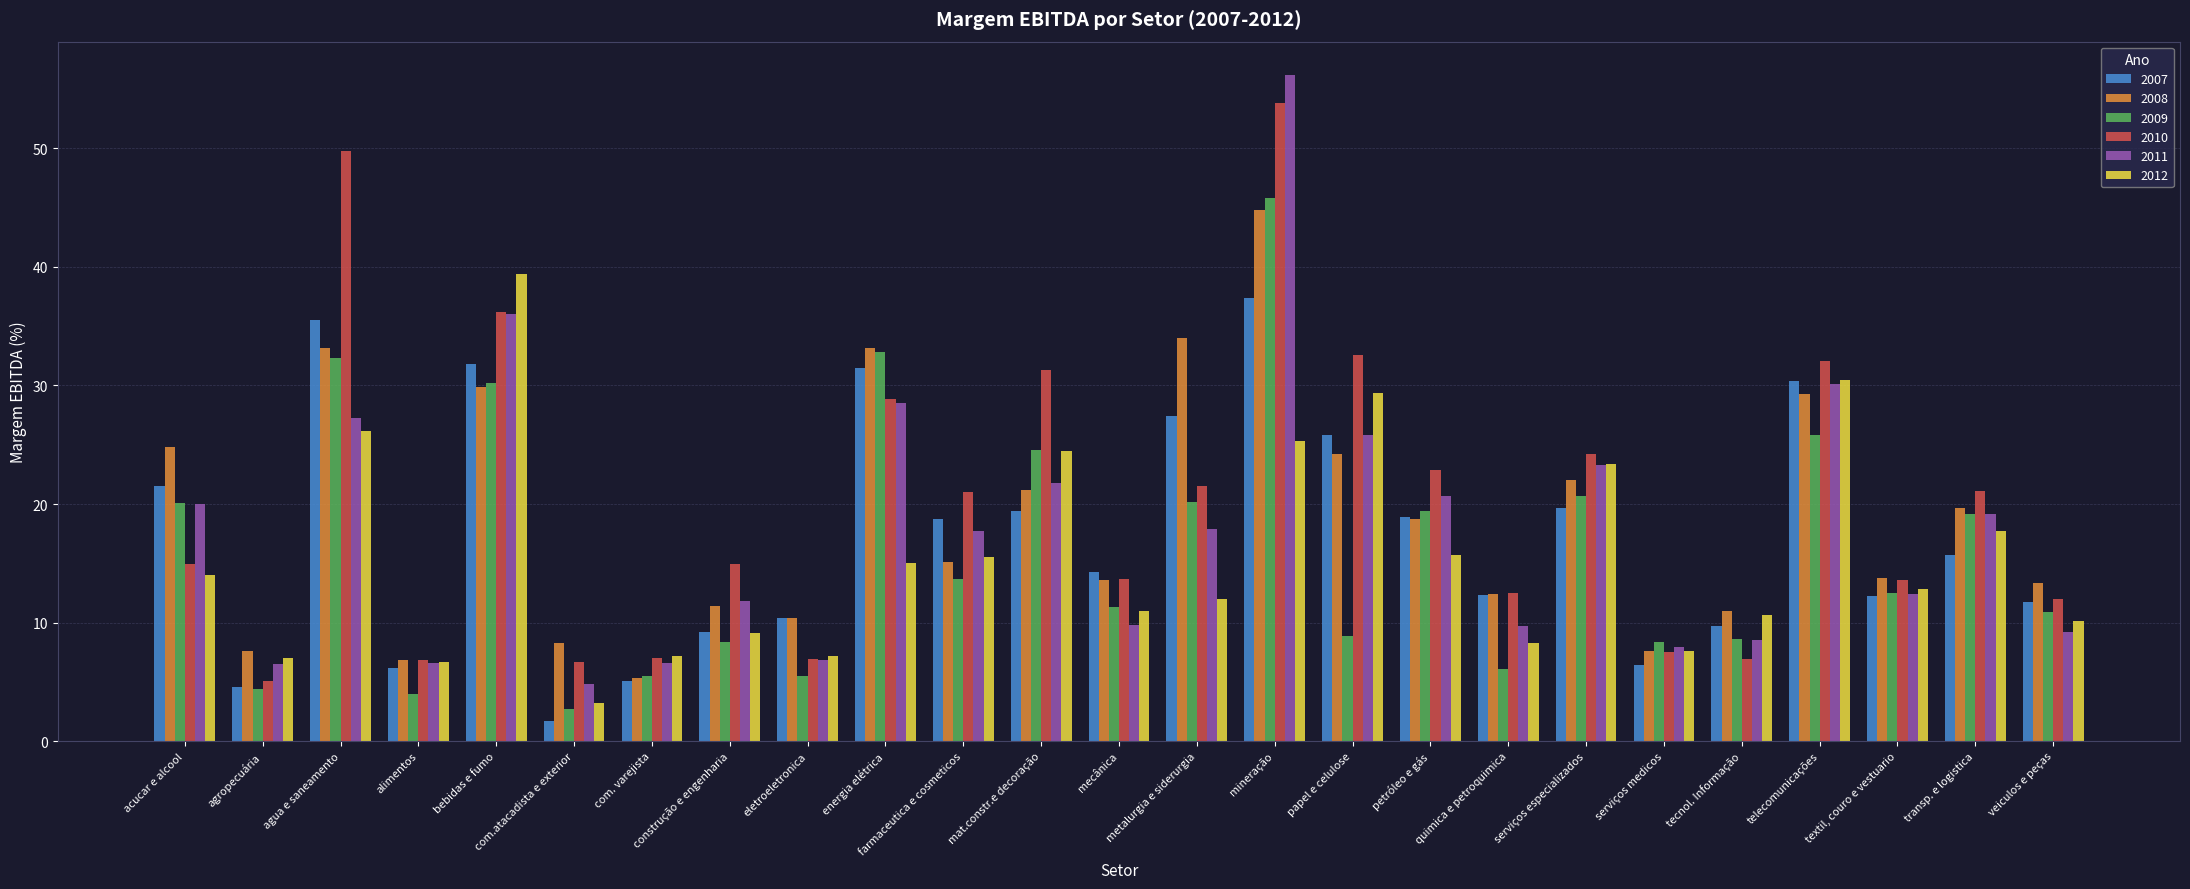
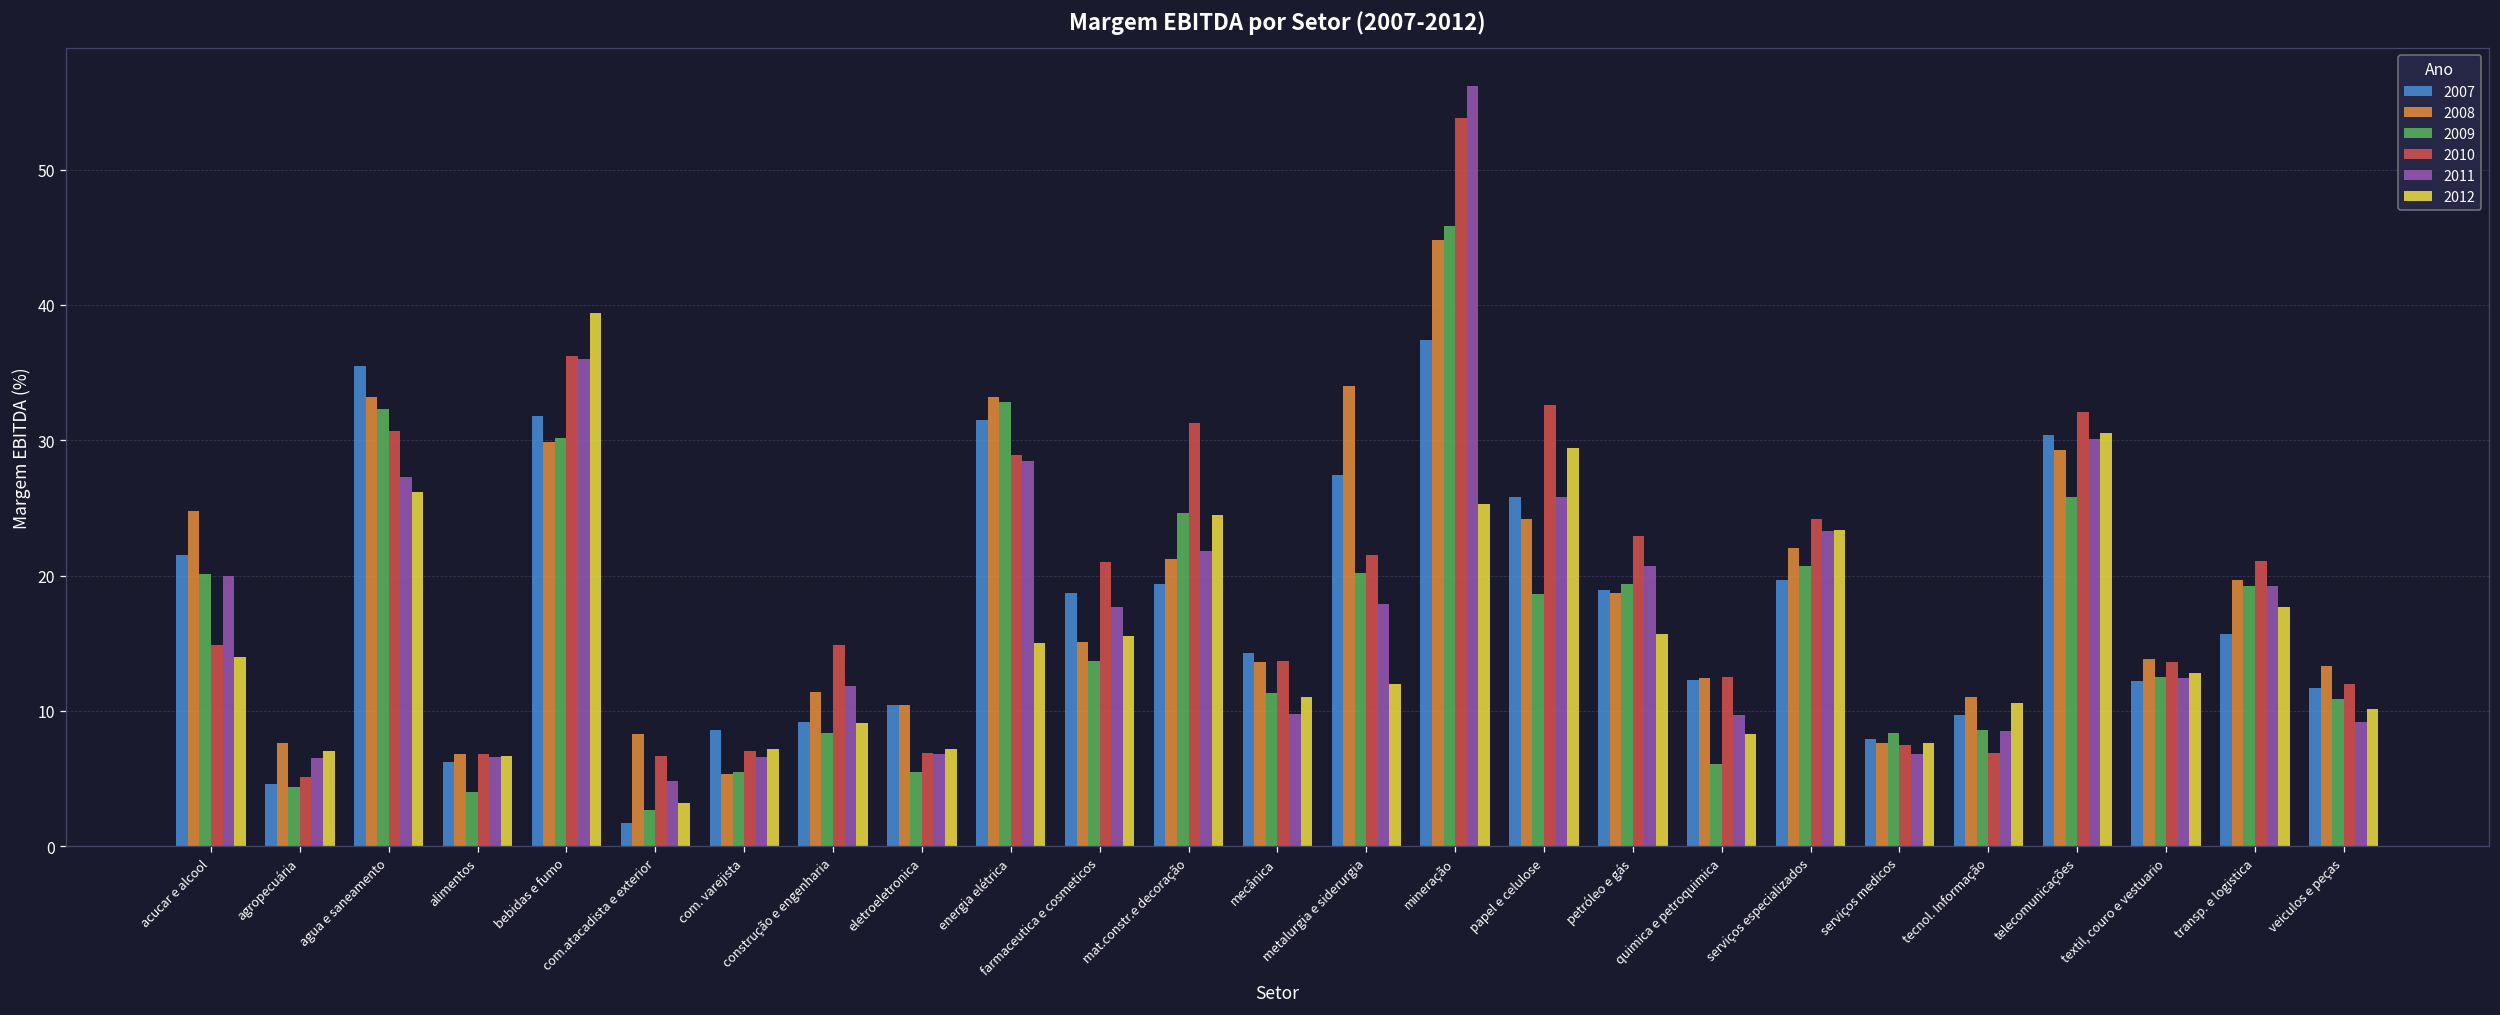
  {
    "2007": {
      "acucar e alcool": 21.5,
      "agropecuária": 4.6,
      "agua e saneamento": 35.5,
      "alimentos": 6.2,
      "bebidas e fumo": 31.8,
      "com.atacadista e exterior": 1.7,
-     "com. varejista": 5.1,
+     "com. varejista": 8.6,
      "construção e engenharia": 9.2,
      "eletroeletronica": 10.4,
      "energia elétrica": 31.5,
      "farmaceutica e cosmeticos": 18.7,
      "mat.constr.e decoração": 19.4,
      "mecânica": 14.3,
      "metalurgia e siderurgia": 27.4,
      "mineração": 37.4,
      "papel e celulose": 25.8,
      "petróleo e gás": 18.9,
      "quimica e petroquimica": 12.3,
      "serviços especializados": 19.7,
-     "serviços medicos": 6.4,
+     "serviços medicos": 7.9,
      "tecnol. Informação": 9.7,
      "telecomunicações": 30.4,
      "textil, couro e vestuario": 12.2,
      "transp. e logistica": 15.7,
      "veiculos e peças": 11.7
    },
    "2008": {
      "acucar e alcool": 24.8,
      "agropecuária": 7.6,
      "agua e saneamento": 33.2,
      "alimentos": 6.8,
      "bebidas e fumo": 29.9,
      "com.atacadista e exterior": 8.3,
      "com. varejista": 5.3,
      "construção e engenharia": 11.4,
      "eletroeletronica": 10.4,
      "energia elétrica": 33.2,
      "farmaceutica e cosmeticos": 15.1,
      "mat.constr.e decoração": 21.2,
      "mecânica": 13.6,
      "metalurgia e siderurgia": 34.0,
      "mineração": 44.8,
      "papel e celulose": 24.2,
      "petróleo e gás": 18.7,
      "quimica e petroquimica": 12.4,
      "serviços especializados": 22.0,
      "serviços medicos": 7.6,
      "tecnol. Informação": 11.0,
      "telecomunicações": 29.3,
      "textil, couro e vestuario": 13.8,
      "transp. e logistica": 19.7,
      "veiculos e peças": 13.3
    },
    "2009": {
      "acucar e alcool": 20.1,
      "agropecuária": 4.4,
      "agua e saneamento": 32.3,
      "alimentos": 4.0,
      "bebidas e fumo": 30.2,
      "com.atacadista e exterior": 2.7,
      "com. varejista": 5.5,
      "construção e engenharia": 8.4,
      "eletroeletronica": 5.5,
      "energia elétrica": 32.8,
      "farmaceutica e cosmeticos": 13.7,
      "mat.constr.e decoração": 24.6,
      "mecânica": 11.3,
      "metalurgia e siderurgia": 20.2,
      "mineração": 45.8,
-     "papel e celulose": 8.9,
+     "papel e celulose": 18.6,
      "petróleo e gás": 19.4,
      "quimica e petroquimica": 6.1,
      "serviços especializados": 20.7,
      "serviços medicos": 8.4,
      "tecnol. Informação": 8.6,
      "telecomunicações": 25.8,
      "textil, couro e vestuario": 12.5,
      "transp. e logistica": 19.2,
      "veiculos e peças": 10.9
    },
    "2010": {
      "acucar e alcool": 14.9,
      "agropecuária": 5.1,
-     "agua e saneamento": 49.8,
+     "agua e saneamento": 30.7,
      "alimentos": 6.8,
      "bebidas e fumo": 36.2,
      "com.atacadista e exterior": 6.7,
      "com. varejista": 7.0,
      "construção e engenharia": 14.9,
      "eletroeletronica": 6.9,
      "energia elétrica": 28.9,
      "farmaceutica e cosmeticos": 21.0,
      "mat.constr.e decoração": 31.3,
      "mecânica": 13.7,
      "metalurgia e siderurgia": 21.5,
      "mineração": 53.8,
      "papel e celulose": 32.6,
      "petróleo e gás": 22.9,
      "quimica e petroquimica": 12.5,
      "serviços especializados": 24.2,
      "serviços medicos": 7.5,
      "tecnol. Informação": 6.9,
      "telecomunicações": 32.1,
      "textil, couro e vestuario": 13.6,
      "transp. e logistica": 21.1,
      "veiculos e peças": 12.0
    },
    "2011": {
      "acucar e alcool": 20.0,
      "agropecuária": 6.5,
      "agua e saneamento": 27.3,
      "alimentos": 6.6,
      "bebidas e fumo": 36.0,
      "com.atacadista e exterior": 4.8,
      "com. varejista": 6.6,
      "construção e engenharia": 11.8,
      "eletroeletronica": 6.8,
      "energia elétrica": 28.5,
      "farmaceutica e cosmeticos": 17.7,
      "mat.constr.e decoração": 21.8,
      "mecânica": 9.8,
      "metalurgia e siderurgia": 17.9,
      "mineração": 56.2,
      "papel e celulose": 25.8,
      "petróleo e gás": 20.7,
      "quimica e petroquimica": 9.7,
      "serviços especializados": 23.3,
-     "serviços medicos": 7.9,
+     "serviços medicos": 6.8,
      "tecnol. Informação": 8.5,
      "telecomunicações": 30.1,
      "textil, couro e vestuario": 12.4,
      "transp. e logistica": 19.2,
      "veiculos e peças": 9.2
    },
    "2012": {
      "acucar e alcool": 14.0,
      "agropecuária": 7.0,
      "agua e saneamento": 26.2,
      "alimentos": 6.7,
      "bebidas e fumo": 39.4,
      "com.atacadista e exterior": 3.2,
      "com. varejista": 7.2,
      "construção e engenharia": 9.1,
      "eletroeletronica": 7.2,
      "energia elétrica": 15.0,
      "farmaceutica e cosmeticos": 15.5,
      "mat.constr.e decoração": 24.5,
      "mecânica": 11.0,
      "metalurgia e siderurgia": 12.0,
      "mineração": 25.3,
      "papel e celulose": 29.4,
      "petróleo e gás": 15.7,
      "quimica e petroquimica": 8.3,
      "serviços especializados": 23.4,
      "serviços medicos": 7.6,
      "tecnol. Informação": 10.6,
      "telecomunicações": 30.5,
      "textil, couro e vestuario": 12.8,
      "transp. e logistica": 17.7,
      "veiculos e peças": 10.1
    }
  }
